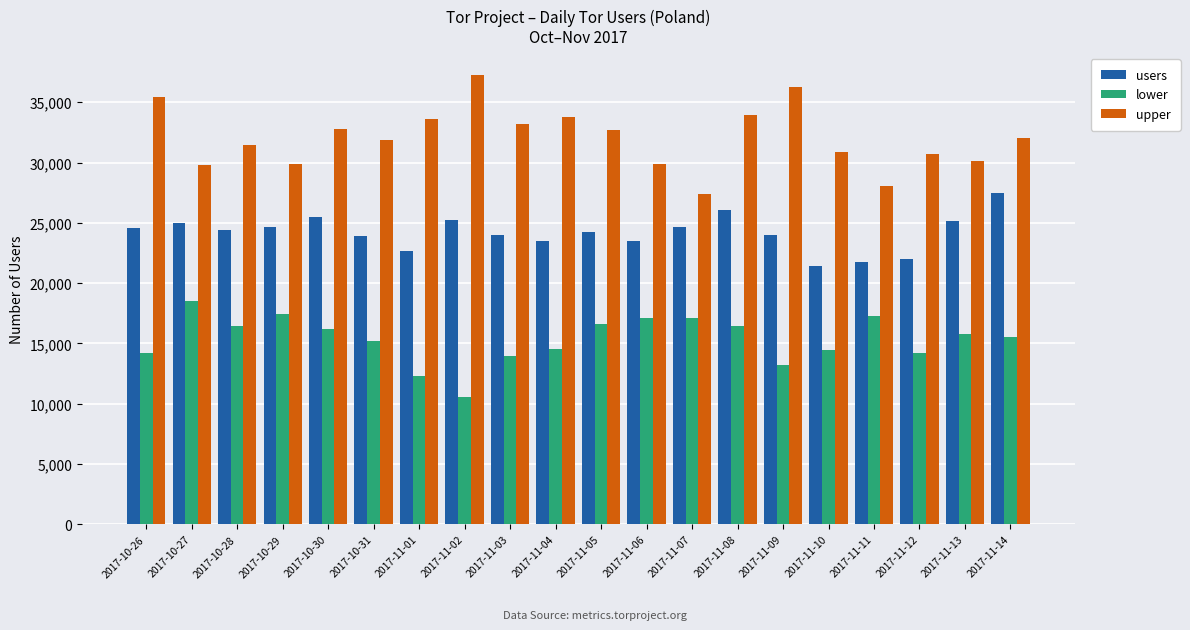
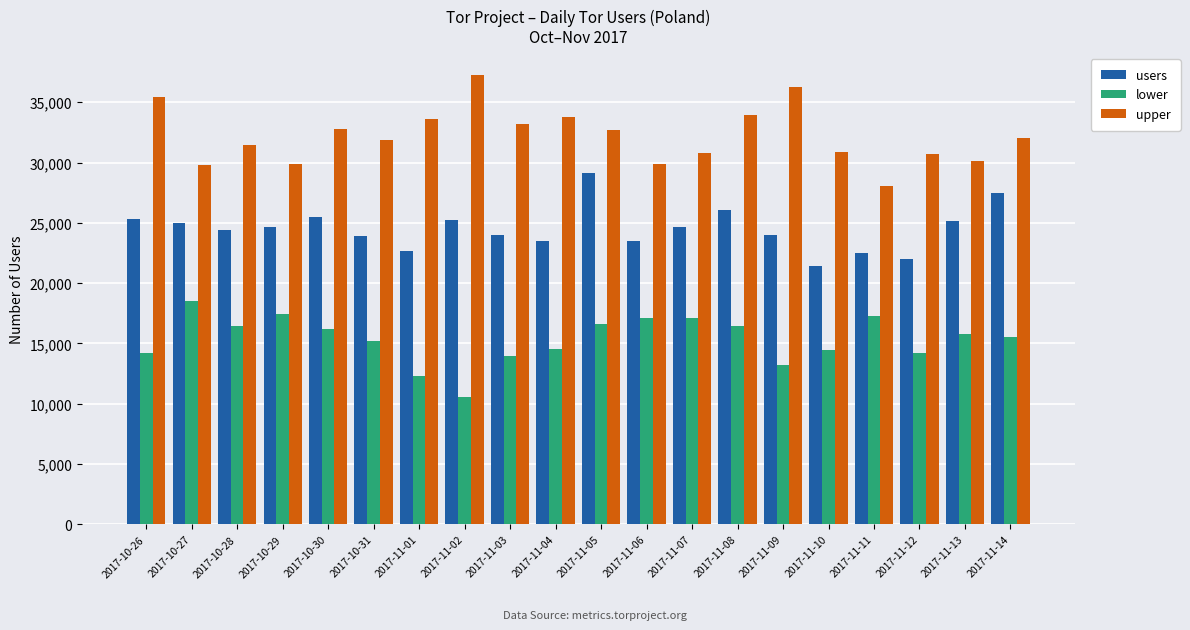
  {
    "users": {
-     "2017-10-26": "24,500",
+     "2017-10-26": "25,300",
      "2017-10-27": "25,000",
      "2017-10-28": "24,400",
      "2017-10-29": "24,600",
      "2017-10-30": "25,500",
      "2017-10-31": "23,900",
      "2017-11-01": "22,700",
      "2017-11-02": "25,200",
      "2017-11-03": "24,000",
      "2017-11-04": "23,500",
-     "2017-11-05": "24,200",
+     "2017-11-05": "29,200",
      "2017-11-06": "23,500",
      "2017-11-07": "24,700",
      "2017-11-08": "26,100",
      "2017-11-09": "24,000",
      "2017-11-10": "21,500",
-     "2017-11-11": "21,700",
+     "2017-11-11": "22,500",
      "2017-11-12": "22,000",
      "2017-11-13": "25,200",
      "2017-11-14": "27,400"
    },
    "lower": {
      "2017-10-26": "14,200",
      "2017-10-27": "18,500",
      "2017-10-28": "16,400",
      "2017-10-29": "17,500",
      "2017-10-30": "16,200",
      "2017-10-31": "15,200",
      "2017-11-01": "12,300",
      "2017-11-02": "10,500",
      "2017-11-03": "14,000",
      "2017-11-04": "14,600",
      "2017-11-05": "16,600",
      "2017-11-06": "17,100",
      "2017-11-07": "17,100",
      "2017-11-08": "16,500",
      "2017-11-09": "13,200",
      "2017-11-10": "14,400",
      "2017-11-11": "17,300",
      "2017-11-12": "14,200",
      "2017-11-13": "15,800",
      "2017-11-14": "15,500"
    },
    "upper": {
      "2017-10-26": "35,400",
      "2017-10-27": "29,800",
      "2017-10-28": "31,400",
      "2017-10-29": "29,900",
      "2017-10-30": "32,800",
      "2017-10-31": "31,800",
      "2017-11-01": "33,600",
      "2017-11-02": "37,200",
      "2017-11-03": "33,200",
      "2017-11-04": "33,800",
      "2017-11-05": "32,700",
      "2017-11-06": "29,900",
-     "2017-11-07": "27,400",
+     "2017-11-07": "30,800",
      "2017-11-08": "33,900",
      "2017-11-09": "36,300",
      "2017-11-10": "30,900",
      "2017-11-11": "28,100",
      "2017-11-12": "30,700",
      "2017-11-13": "30,100",
      "2017-11-14": "32,000"
    }
  }
